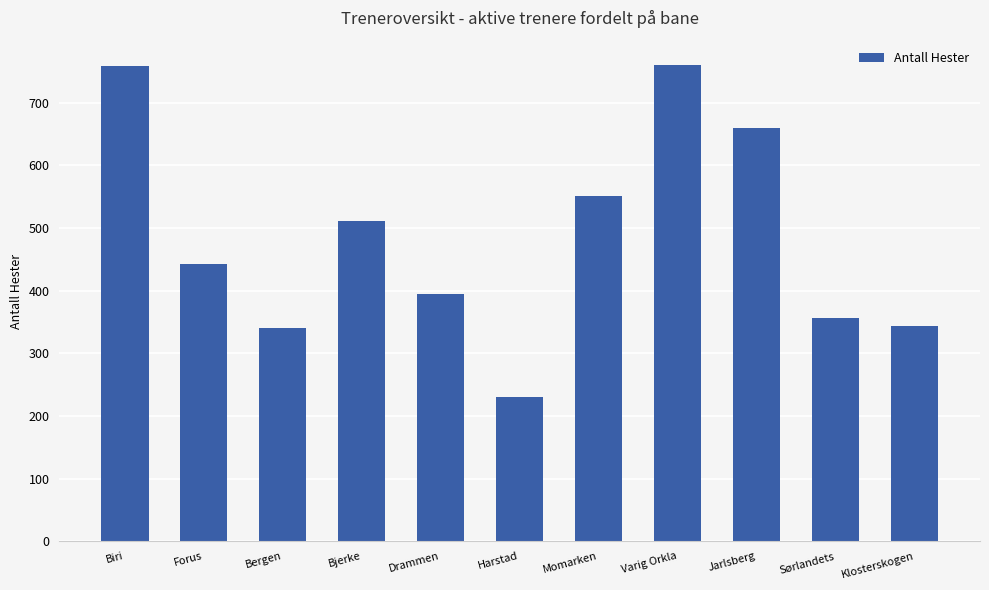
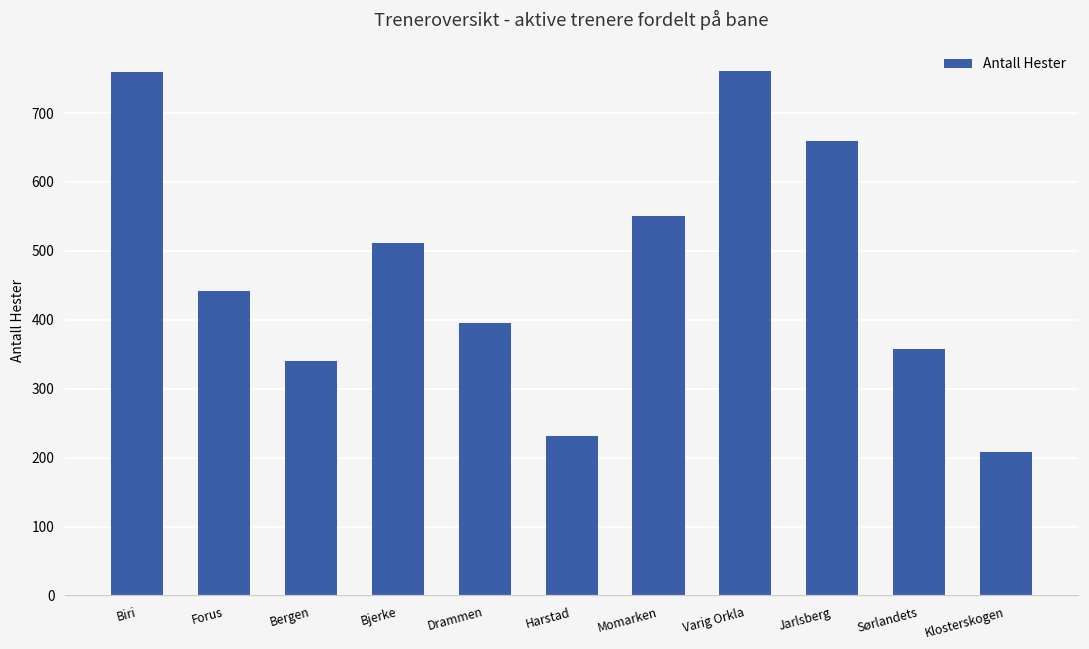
  {
    "Biri": 760,
    "Forus": 440,
    "Bergen": 340,
    "Bjerke": 510,
    "Drammen": 400,
    "Harstad": 230,
    "Momarken": 550,
    "Varig Orkla": 760,
    "Jarlsberg": 660,
    "Sørlandets": 360,
-   "Klosterskogen": 340
+   "Klosterskogen": 210
  }
